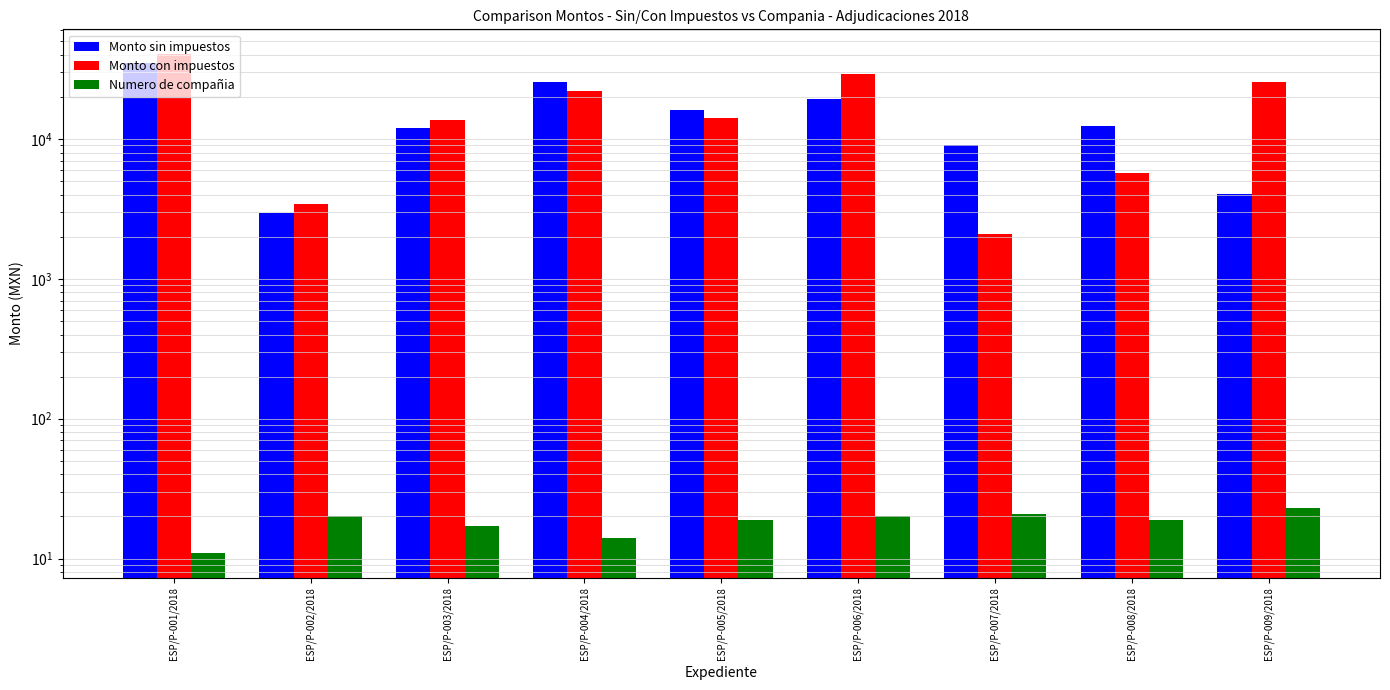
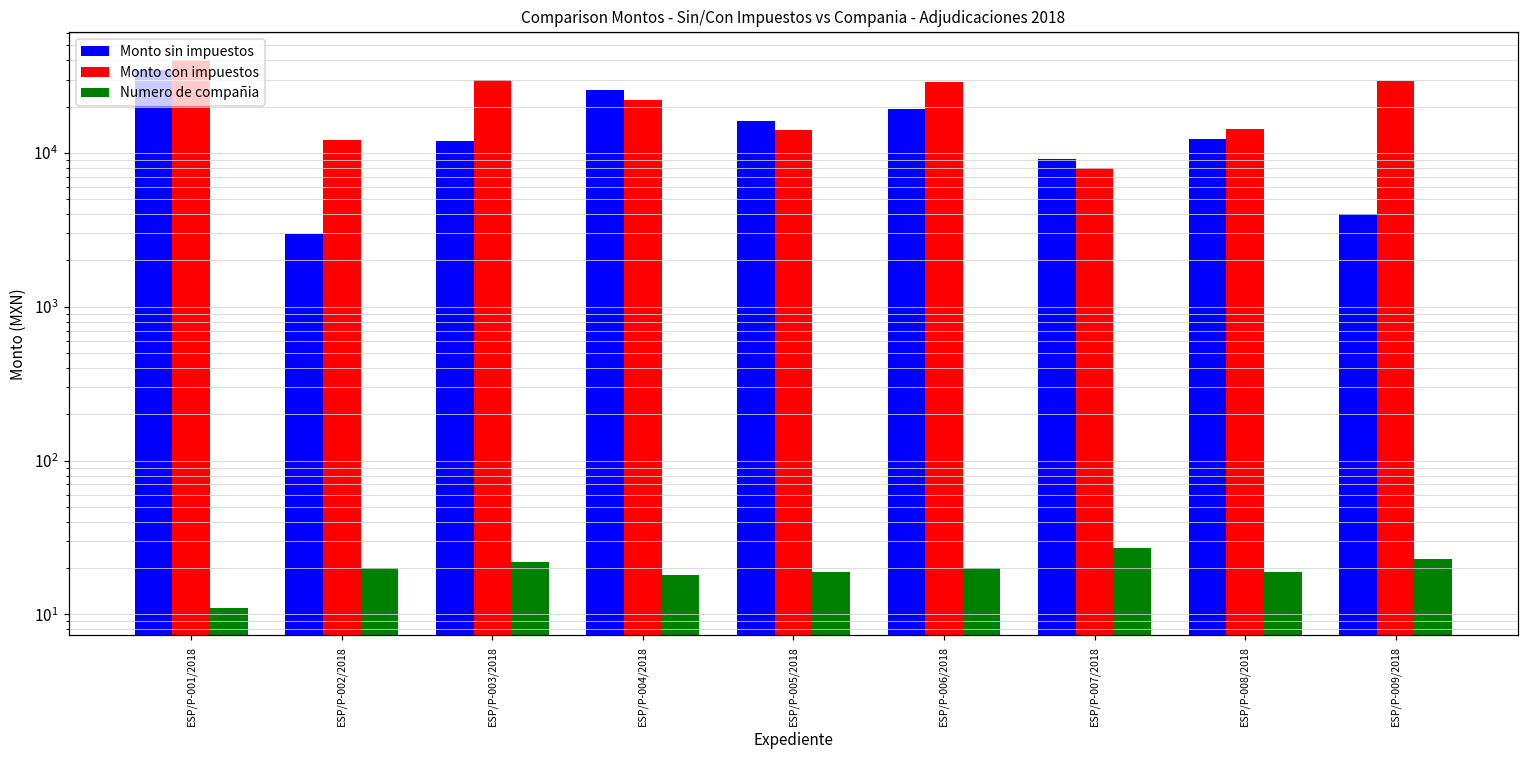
  {
    "Monto sin impuestos": {
      "ESP/P-002/2018": 3000,
      "ESP/P-003/2018": 12000,
      "ESP/P-004/2018": 26000,
      "ESP/P-005/2018": 16000,
      "ESP/P-006/2018": 19000,
      "ESP/P-007/2018": 9000,
      "ESP/P-008/2018": 12000,
      "ESP/P-009/2018": 4000
    },
    "Monto con impuestos": {
-     "ESP/P-002/2018": 3400,
-     "ESP/P-003/2018": 14000,
+     "ESP/P-002/2018": 12000,
+     "ESP/P-003/2018": 30000,
      "ESP/P-004/2018": 22000,
      "ESP/P-005/2018": 14000,
      "ESP/P-006/2018": 29000,
-     "ESP/P-007/2018": 2100,
-     "ESP/P-008/2018": 5700,
-     "ESP/P-009/2018": 26000
+     "ESP/P-007/2018": 8000,
+     "ESP/P-008/2018": 14000,
+     "ESP/P-009/2018": 29000
    },
    "Numero de compañia": {
      "ESP/P-001/2018": 11,
      "ESP/P-002/2018": 20,
-     "ESP/P-003/2018": 17,
-     "ESP/P-004/2018": 14,
+     "ESP/P-003/2018": 22,
+     "ESP/P-004/2018": 18,
      "ESP/P-005/2018": 19,
      "ESP/P-006/2018": 20,
-     "ESP/P-007/2018": 21,
+     "ESP/P-007/2018": 27,
      "ESP/P-008/2018": 19,
      "ESP/P-009/2018": 23
    }
  }
